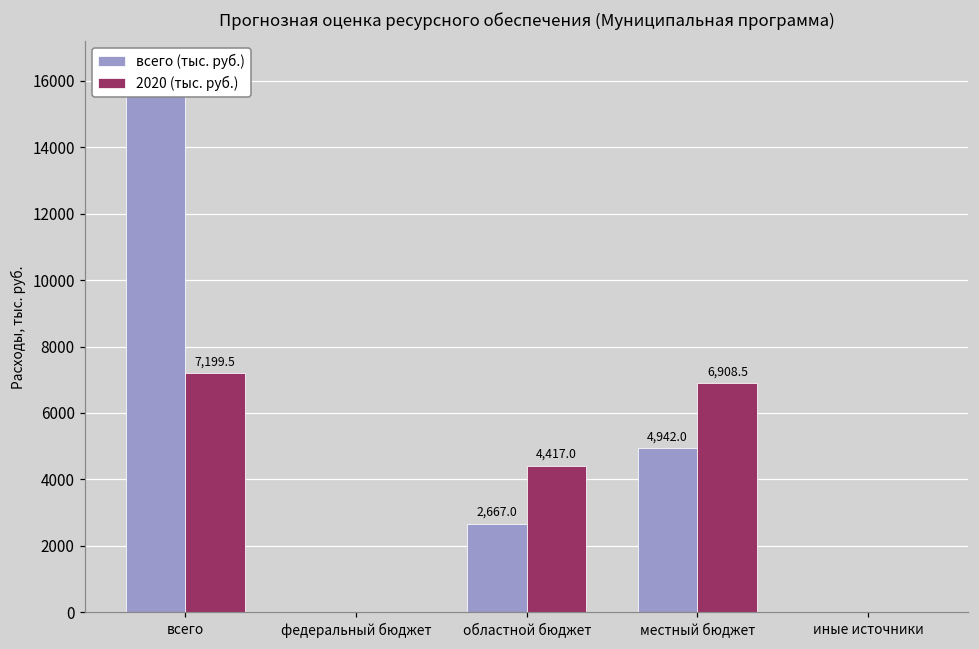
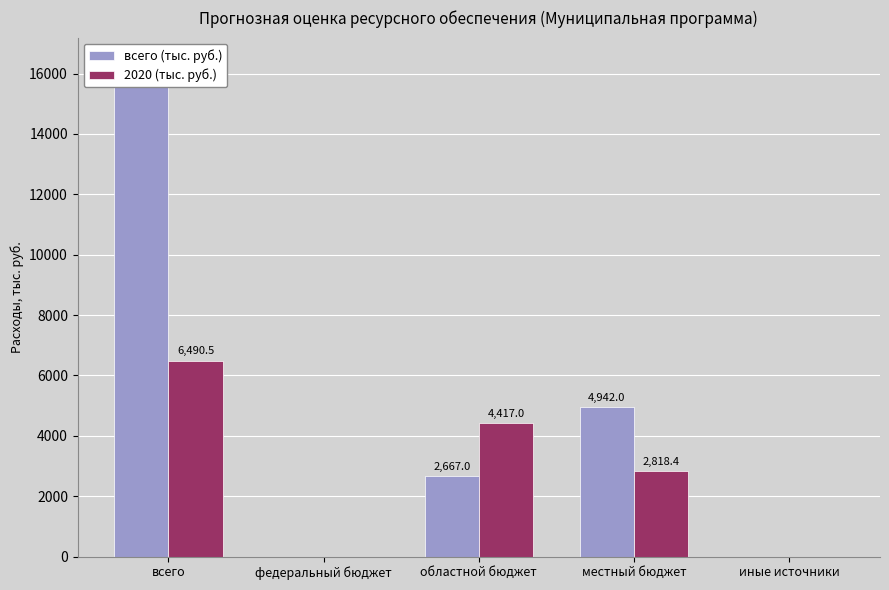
  {
    "всего (тыс. руб.)": {
      "областной бюджет": "2,667.0",
      "местный бюджет": "4,942.0"
    },
    "2020 (тыс. руб.)": {
-     "всего": "7,199.5",
+     "всего": "6,490.5",
      "областной бюджет": "4,417.0",
-     "местный бюджет": "6,908.5"
+     "местный бюджет": "2,818.4"
    }
  }
